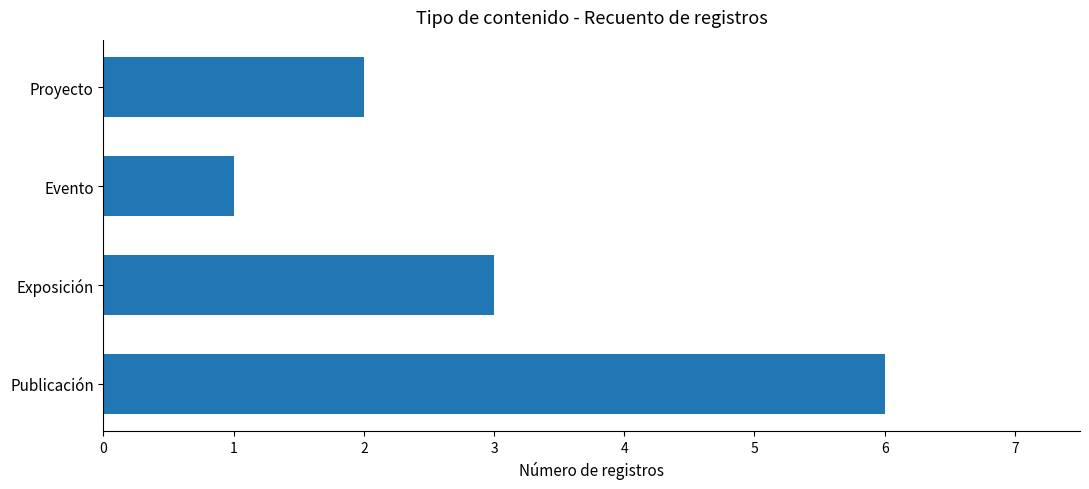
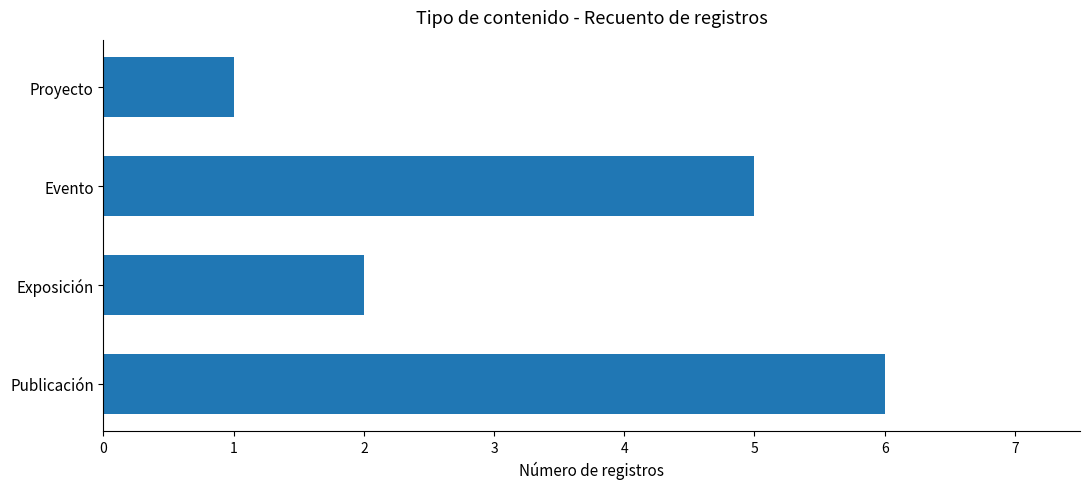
  {
-   "Proyecto": 2,
-   "Evento": 1,
-   "Exposición": 3,
+   "Proyecto": 1,
+   "Evento": 5,
+   "Exposición": 2,
    "Publicación": 6
  }
